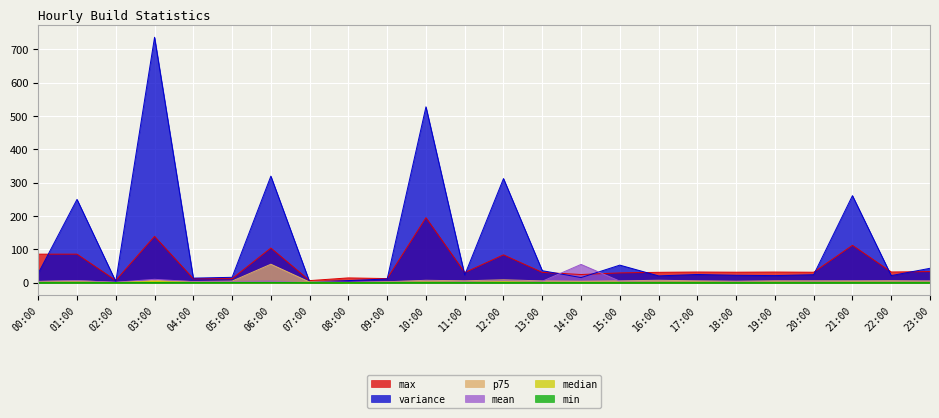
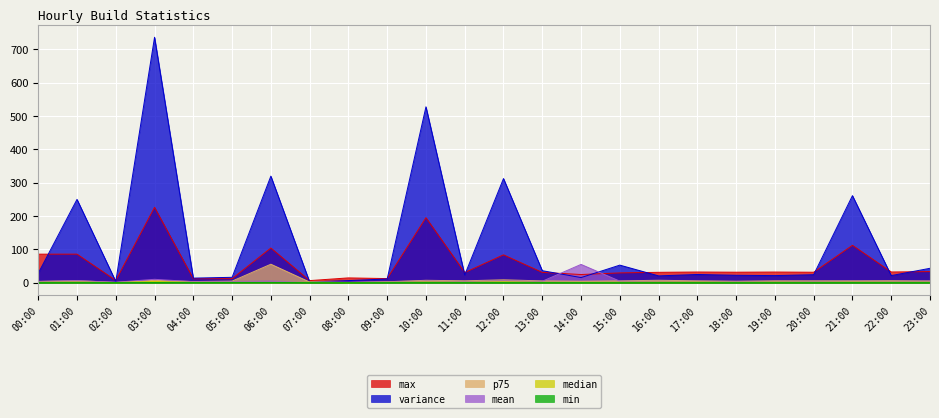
  {
    "max": {
      "00:00": 90,
      "01:00": 90,
-     "03:00": 140,
+     "03:00": 230,
      "06:00": 100,
      "08:00": 10,
      "10:00": 200,
      "12:00": 80,
      "14:00": 20,
      "15:00": 30,
      "16:00": 30,
      "18:00": 30,
      "19:00": 30,
      "21:00": 110,
      "22:00": 30,
      "23:00": 30
    },
    "variance": {
      "00:00": 30,
      "01:00": 250,
      "03:00": 740,
      "06:00": 320,
      "10:00": 530,
      "12:00": 310,
      "14:00": 20,
      "15:00": 50,
      "16:00": 20,
      "18:00": 20,
      "19:00": 20,
      "21:00": 260,
      "22:00": 20,
      "23:00": 40
    },
    "p75": {
      "06:00": 60
    },
    "mean": {
      "14:00": 50
    }
  }
